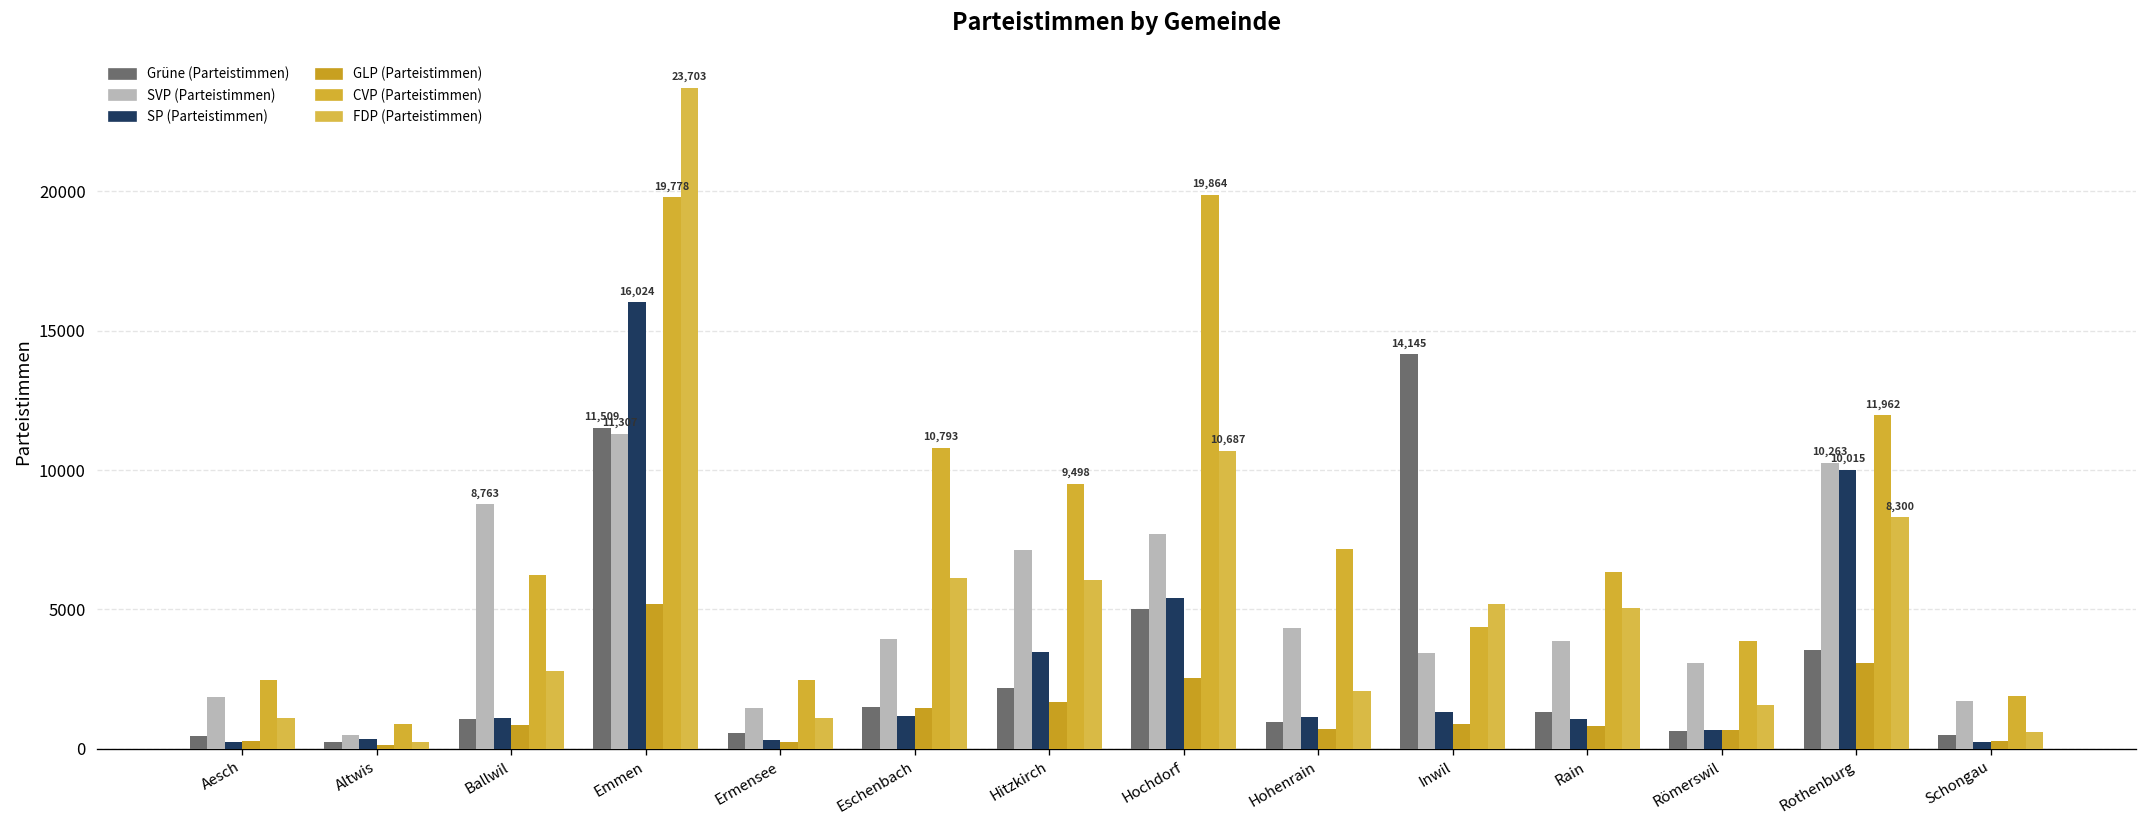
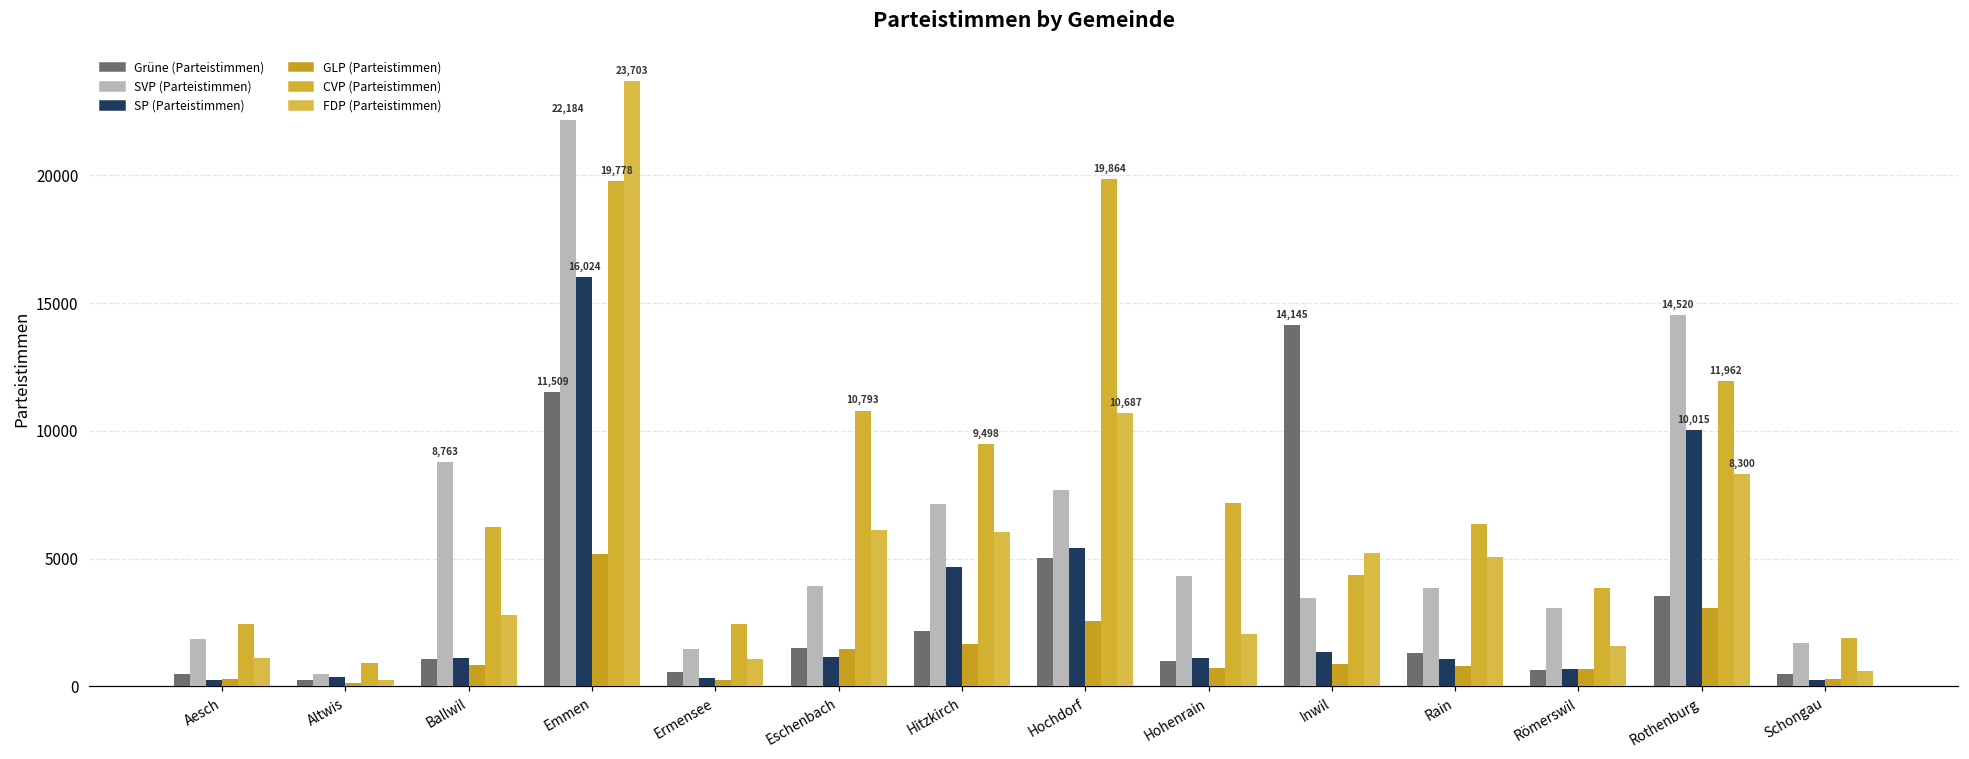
  {
    "Grüne (Parteistimmen)": {
      "Inwil": "14,145"
    },
    "SVP (Parteistimmen)": {
      "Ballwil": "8,763",
-     "Emmen": "11,307",
-     "Rothenburg": "10,263"
+     "Emmen": "22,184",
+     "Rothenburg": "14,520"
    },
    "SP (Parteistimmen)": {
      "Aesch": "300",
      "Altwis": "400",
      "Ballwil": "1100",
      "Ermensee": "300",
      "Eschenbach": "1200",
-     "Hitzkirch": "3500",
+     "Hitzkirch": "4700",
      "Hochdorf": "5400",
      "Hohenrain": "1100",
      "Inwil": "1300",
      "Rain": "1100",
      "Römerswil": "700",
      "Schongau": "200"
    }
  }
